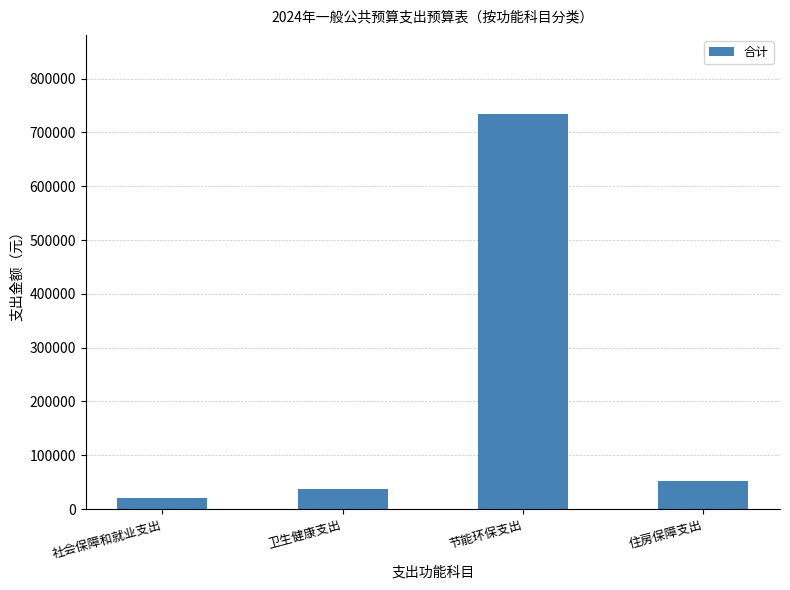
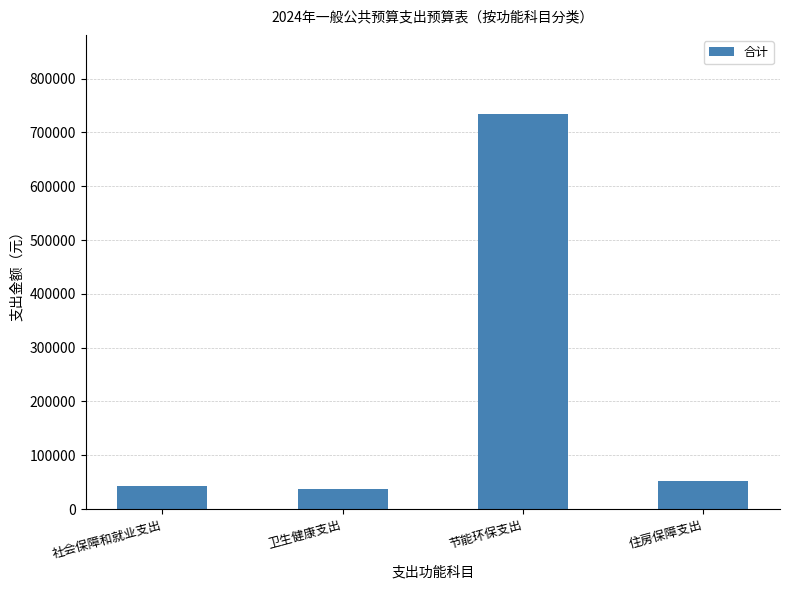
  {
-   "社会保障和就业支出": 20000,
+   "社会保障和就业支出": 40000,
    "卫生健康支出": 40000,
    "节能环保支出": 730000,
    "住房保障支出": 50000
  }
